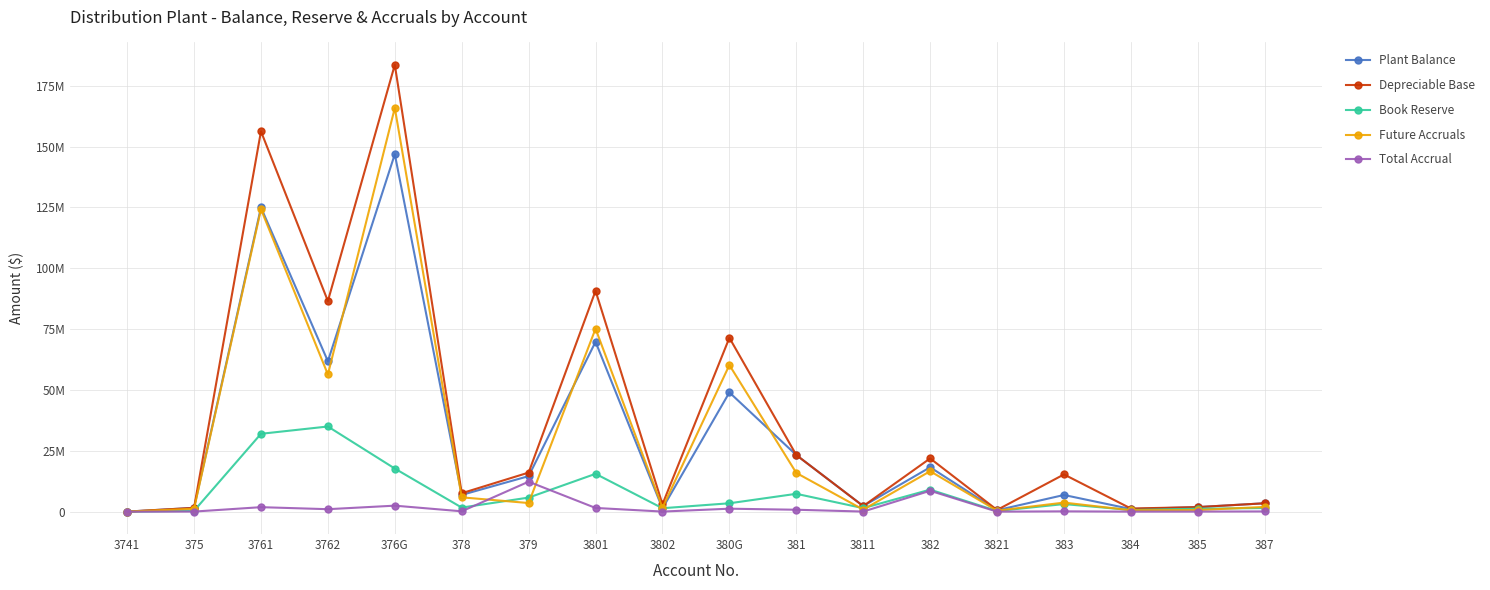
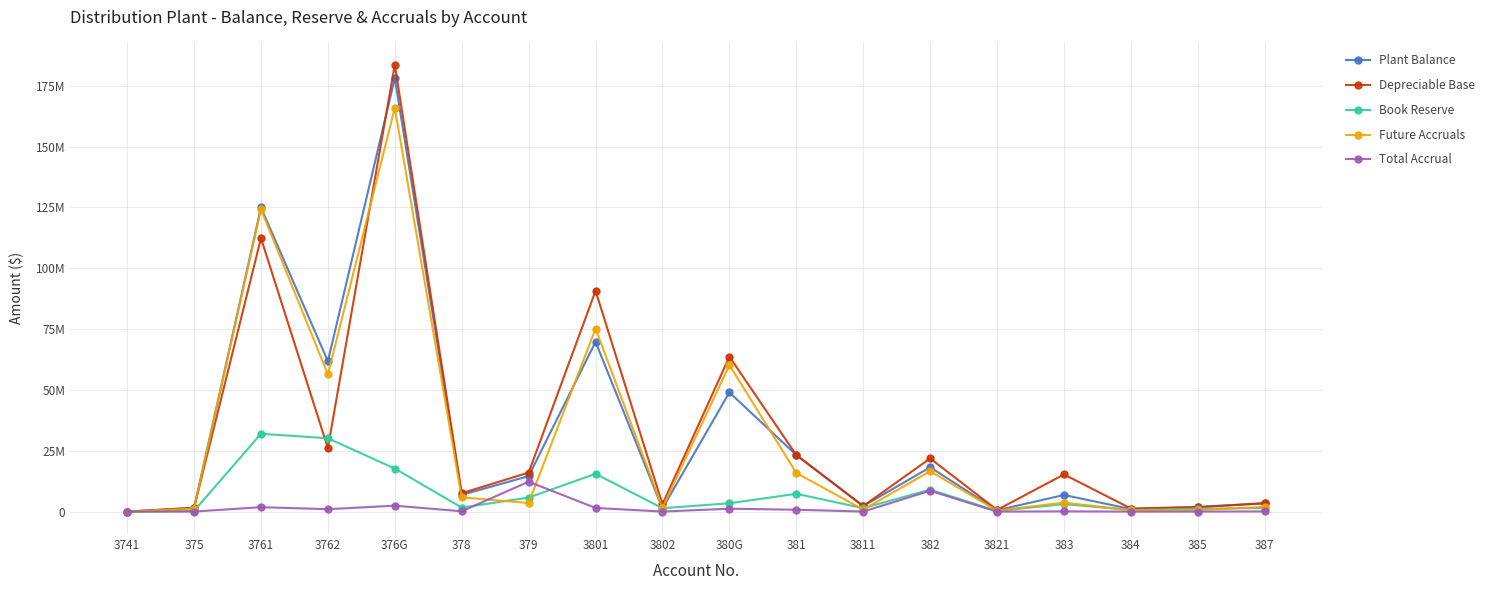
  {
    "Plant Balance": {
      "3762": 62000000,
-     "376G": 147000000,
+     "376G": 178000000,
      "379": 15000000,
      "3801": 70000000,
      "380G": 49000000,
      "382": 18000000,
      "383": 7000000
    },
    "Depreciable Base": {
-     "3761": 156000000,
-     "3762": 87000000,
+     "3761": 112000000,
+     "3762": 26000000,
      "376G": 184000000,
      "379": 16000000,
      "3801": 91000000,
      "3802": 3000000,
-     "380G": 71000000,
+     "380G": 64000000,
      "382": 22000000,
      "383": 15000000
    },
    "Book Reserve": {
      "3761": 32000000,
-     "3762": 35000000,
+     "3762": 30000000,
      "376G": 18000000,
      "378": 2000000,
      "379": 6000000,
      "3801": 16000000,
      "380G": 3000000,
      "381": 7000000
    },
    "Future Accruals": {
      "3762": 56000000,
      "376G": 166000000,
      "379": 4000000,
      "3801": 75000000,
      "380G": 60000000,
      "381": 16000000,
      "382": 17000000
    },
    "Total Accrual": {
      "3761": 2000000,
      "3762": 1000000,
      "376G": 2000000,
      "378": 0,
      "379": 12000000,
      "3801": 2000000,
      "3802": 0,
      "380G": 1000000,
      "381": 1000000,
      "383": 0,
      "387": 0
    }
  }
